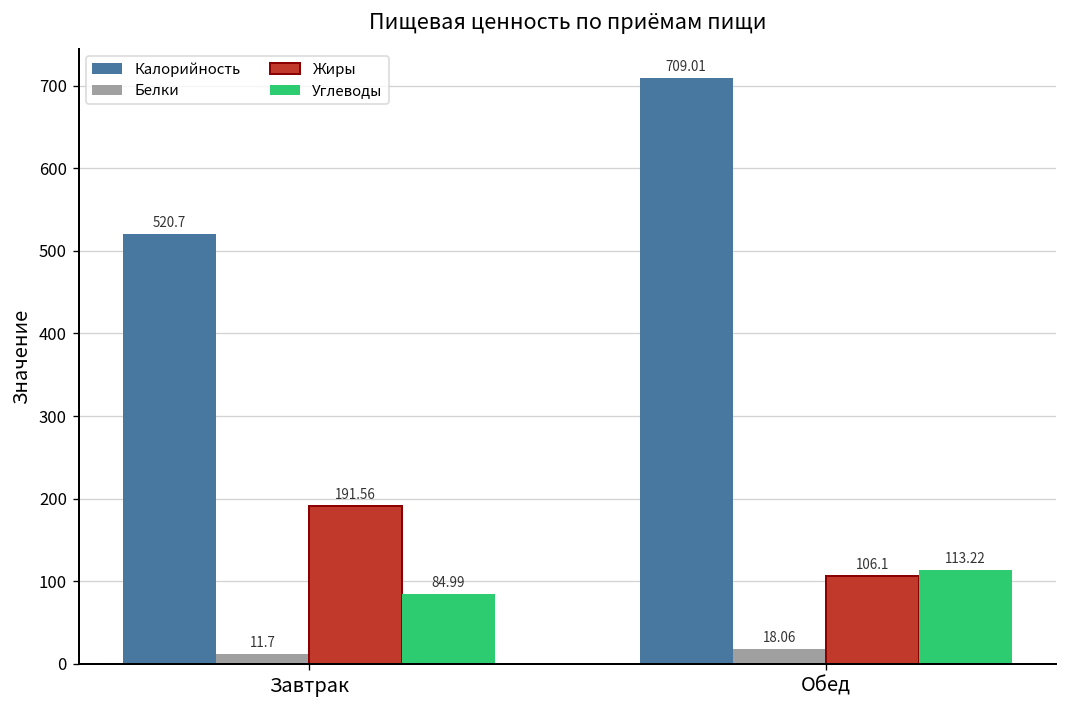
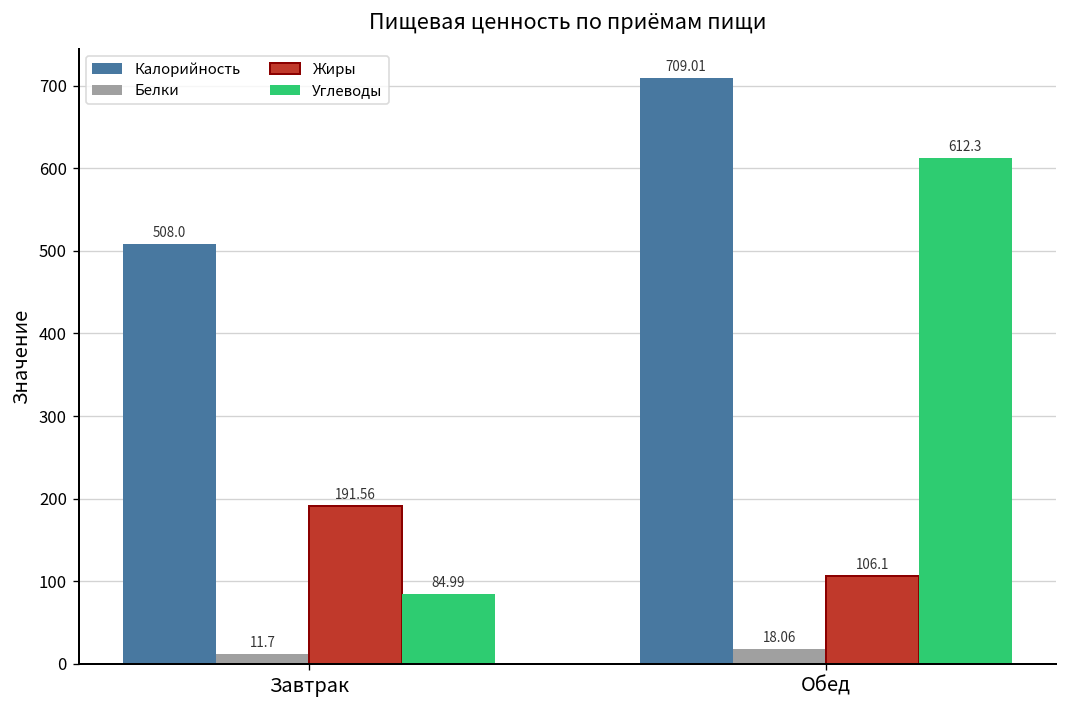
  {
    "Калорийность": {
-     "Завтрак": 520.7,
+     "Завтрак": 508.0,
      "Обед": 709.01
    },
    "Белки": {
      "Завтрак": 11.7,
      "Обед": 18.06
    },
    "Жиры": {
      "Завтрак": 191.56,
      "Обед": 106.1
    },
    "Углеводы": {
      "Завтрак": 84.99,
-     "Обед": 113.22
+     "Обед": 612.3
    }
  }
